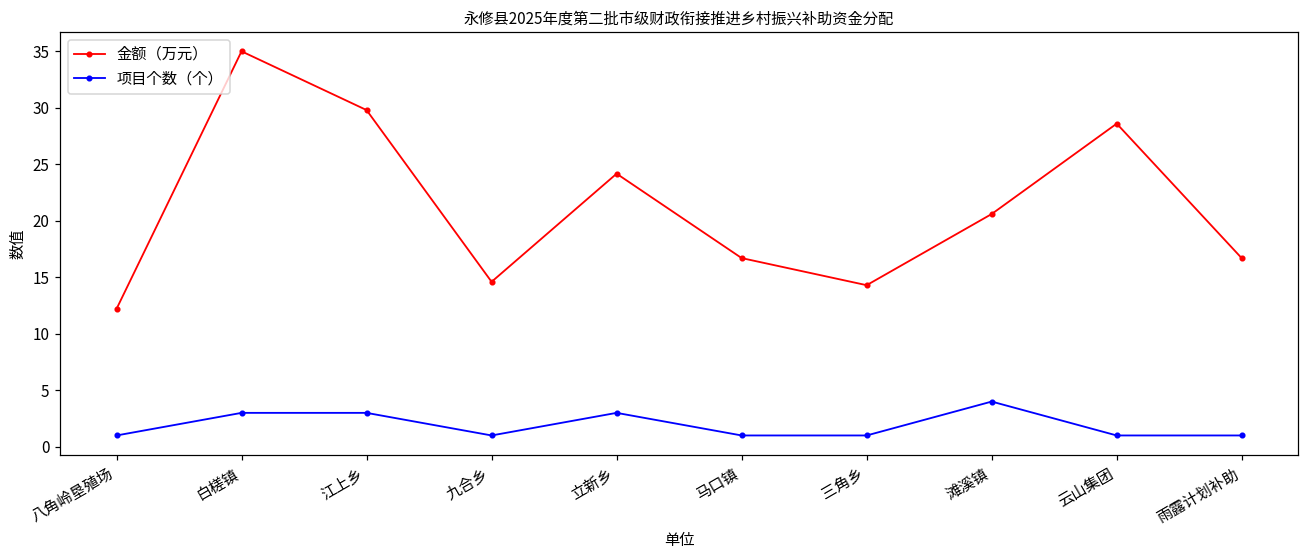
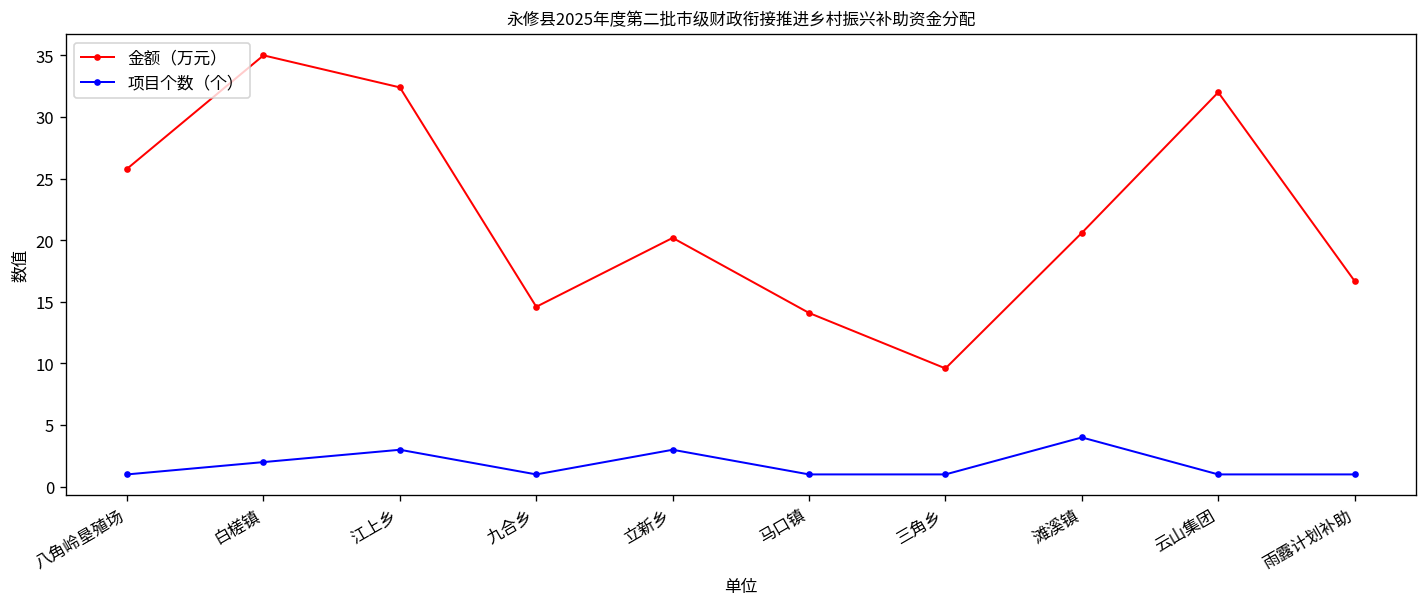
  {
    "金额（万元）": {
-     "八角岭垦殖场": 12.2,
+     "八角岭垦殖场": 25.8,
      "白槎镇": 35.0,
-     "江上乡": 29.8,
+     "江上乡": 32.4,
      "九合乡": 14.6,
-     "立新乡": 24.2,
-     "马口镇": 16.7,
-     "三角乡": 14.3,
+     "立新乡": 20.2,
+     "马口镇": 14.1,
+     "三角乡": 9.6,
      "滩溪镇": 20.6,
-     "云山集团": 28.6,
+     "云山集团": 32.0,
      "雨露计划补助": 16.7
    },
    "项目个数（个）": {
      "八角岭垦殖场": 1,
-     "白槎镇": 3,
+     "白槎镇": 2,
      "江上乡": 3,
      "九合乡": 1,
      "立新乡": 3,
      "马口镇": 1,
      "三角乡": 1,
      "滩溪镇": 4,
      "云山集团": 1,
      "雨露计划补助": 1
    }
  }
